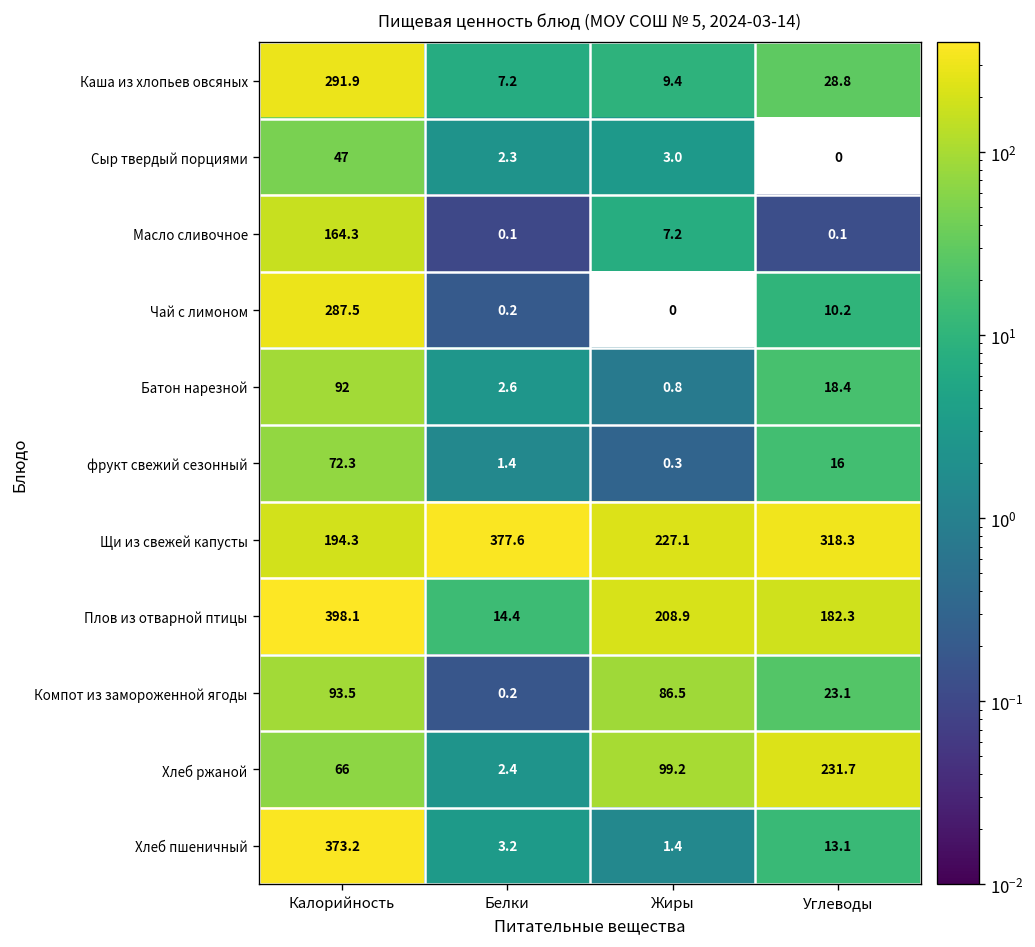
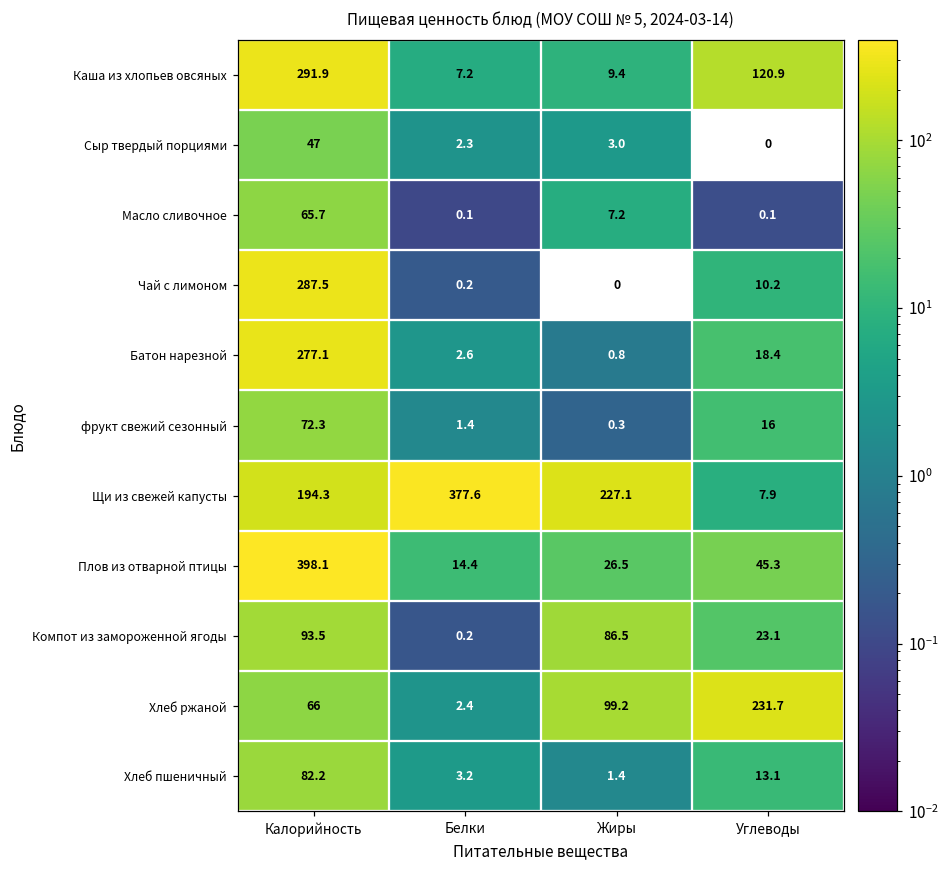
  {
    "Каша из хлопьев овсяных": {
      "Калорийность": 291.9,
      "Белки": 7.2,
      "Жиры": 9.4,
-     "Углеводы": 28.8
+     "Углеводы": 120.9
    },
    "Сыр твердый порциями": {
      "Калорийность": 47,
      "Белки": 2.3,
      "Жиры": 3.0,
      "Углеводы": 0
    },
    "Масло сливочное": {
-     "Калорийность": 164.3,
+     "Калорийность": 65.7,
      "Белки": 0.1,
      "Жиры": 7.2,
      "Углеводы": 0.1
    },
    "Чай с лимоном": {
      "Калорийность": 287.5,
      "Белки": 0.2,
      "Жиры": 0,
      "Углеводы": 10.2
    },
    "Батон нарезной": {
-     "Калорийность": 92,
+     "Калорийность": 277.1,
      "Белки": 2.6,
      "Жиры": 0.8,
      "Углеводы": 18.4
    },
    "фрукт свежий сезонный": {
      "Калорийность": 72.3,
      "Белки": 1.4,
      "Жиры": 0.3,
      "Углеводы": 16
    },
    "Щи из свежей капусты": {
      "Калорийность": 194.3,
      "Белки": 377.6,
      "Жиры": 227.1,
-     "Углеводы": 318.3
+     "Углеводы": 7.9
    },
    "Плов из отварной птицы": {
      "Калорийность": 398.1,
      "Белки": 14.4,
-     "Жиры": 208.9,
-     "Углеводы": 182.3
+     "Жиры": 26.5,
+     "Углеводы": 45.3
    },
    "Компот из замороженной ягоды": {
      "Калорийность": 93.5,
      "Белки": 0.2,
      "Жиры": 86.5,
      "Углеводы": 23.1
    },
    "Хлеб ржаной": {
      "Калорийность": 66,
      "Белки": 2.4,
      "Жиры": 99.2,
      "Углеводы": 231.7
    },
    "Хлеб пшеничный": {
-     "Калорийность": 373.2,
+     "Калорийность": 82.2,
      "Белки": 3.2,
      "Жиры": 1.4,
      "Углеводы": 13.1
    }
  }
